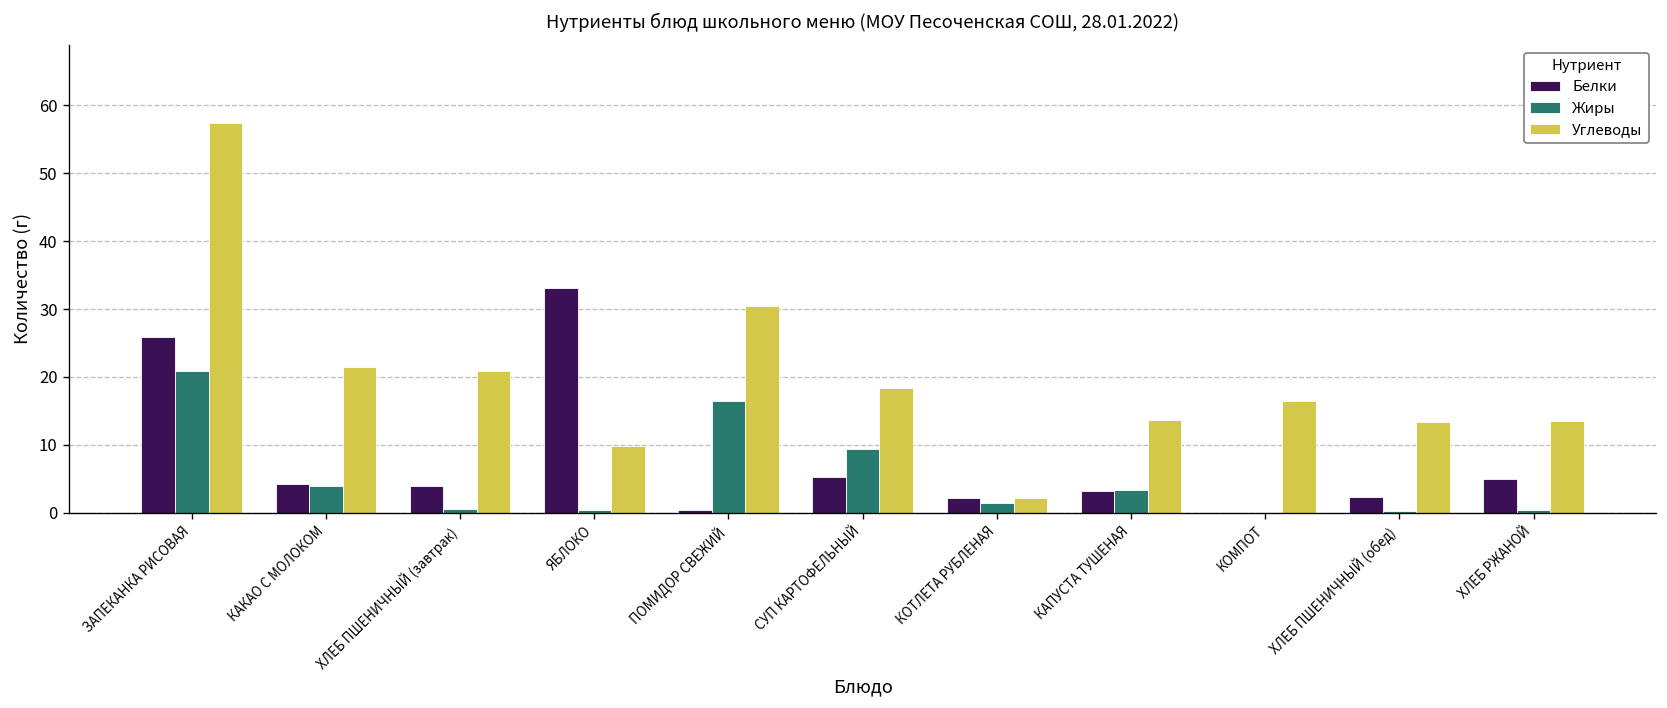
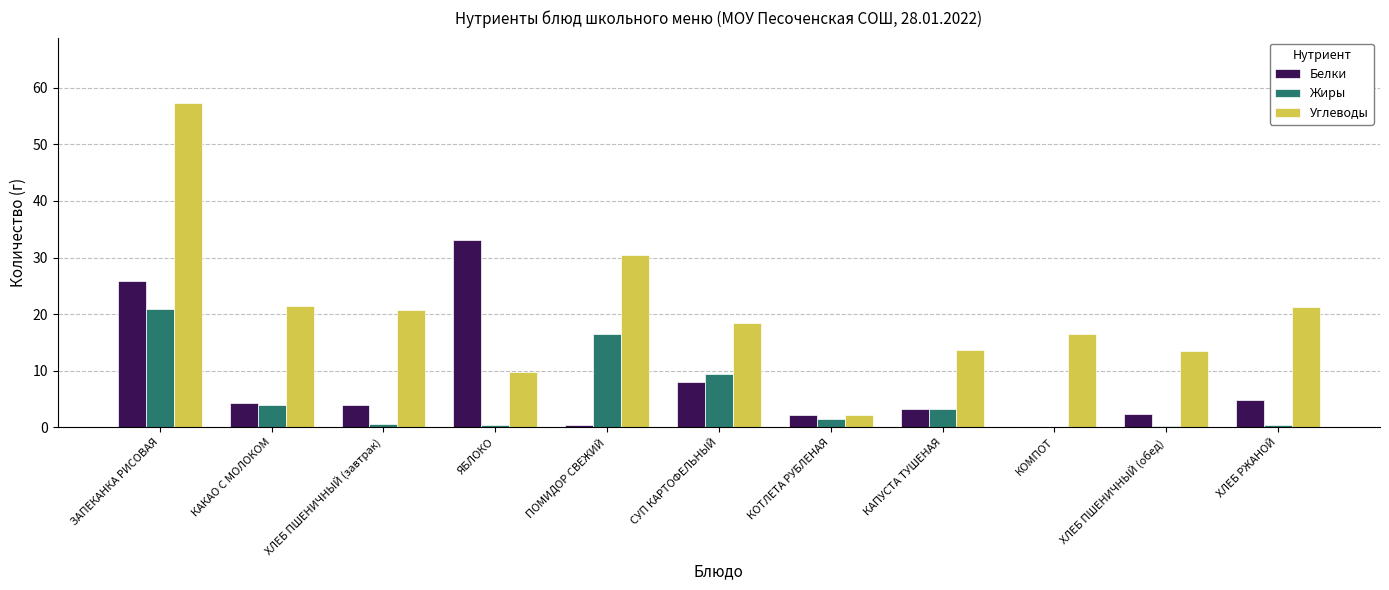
  {
    "Белки": {
      "ЗАПЕКАНКА РИСОВАЯ": 26,
      "КАКАО С МОЛОКОМ": 4,
      "ХЛЕБ ПШЕНИЧНЫЙ (завтрак)": 4,
      "ЯБЛОКО": 33,
-     "СУП КАРТОФЕЛЬНЫЙ": 5,
+     "СУП КАРТОФЕЛЬНЫЙ": 8,
      "КОТЛЕТА РУБЛЕНАЯ": 2,
      "КАПУСТА ТУШЕНАЯ": 3,
      "КОМПОТ": 0,
      "ХЛЕБ ПШЕНИЧНЫЙ (обед)": 2,
      "ХЛЕБ РЖАНОЙ": 5
    },
    "Жиры": {
      "ЗАПЕКАНКА РИСОВАЯ": 21,
      "КАКАО С МОЛОКОМ": 4,
      "ХЛЕБ ПШЕНИЧНЫЙ (завтрак)": 1,
      "ПОМИДОР СВЕЖИЙ": 17,
      "СУП КАРТОФЕЛЬНЫЙ": 9,
      "КОТЛЕТА РУБЛЕНАЯ": 1,
      "КАПУСТА ТУШЕНАЯ": 3,
      "КОМПОТ": 0
    },
    "Углеводы": {
      "ЗАПЕКАНКА РИСОВАЯ": 57,
      "КАКАО С МОЛОКОМ": 21,
      "ХЛЕБ ПШЕНИЧНЫЙ (завтрак)": 21,
      "ЯБЛОКО": 10,
      "ПОМИДОР СВЕЖИЙ": 30,
      "СУП КАРТОФЕЛЬНЫЙ": 18,
      "КОТЛЕТА РУБЛЕНАЯ": 2,
      "КАПУСТА ТУШЕНАЯ": 14,
      "КОМПОТ": 16,
      "ХЛЕБ ПШЕНИЧНЫЙ (обед)": 13,
-     "ХЛЕБ РЖАНОЙ": 14
+     "ХЛЕБ РЖАНОЙ": 21
    }
  }
